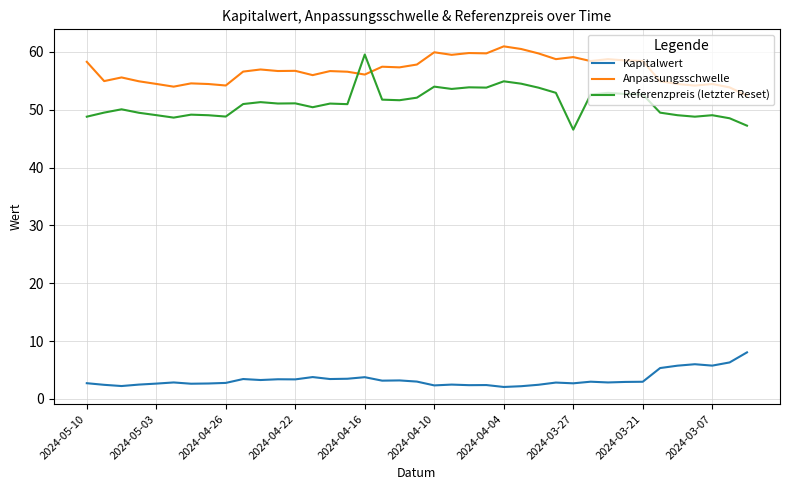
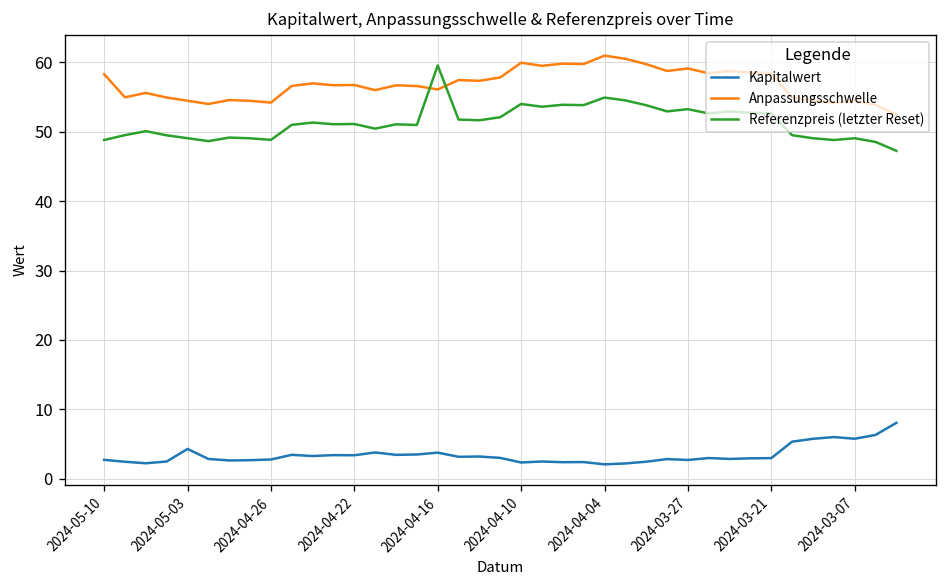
  {
    "Kapitalwert": {
      "2024-05-10": 3,
-     "2024-05-03": 3,
+     "2024-05-03": 4,
      "2024-04-26": 3,
      "2024-04-22": 3,
      "2024-04-16": 4,
      "2024-04-10": 2,
      "2024-04-04": 2,
      "2024-03-27": 3,
      "2024-03-21": 3,
      "2024-03-07": 6
    },
    "Anpassungsschwelle": {
      "2024-05-10": 58,
      "2024-05-03": 54,
      "2024-04-26": 54,
      "2024-04-22": 57,
      "2024-04-16": 56,
      "2024-04-10": 60,
      "2024-04-04": 61,
      "2024-03-27": 59
    },
    "Referenzpreis (letzter Reset)": {
      "2024-05-10": 49,
      "2024-05-03": 49,
      "2024-04-26": 49,
      "2024-04-22": 51,
      "2024-04-16": 60,
      "2024-04-10": 54,
      "2024-04-04": 55,
-     "2024-03-27": 47,
+     "2024-03-27": 53,
      "2024-03-07": 49
    }
  }
